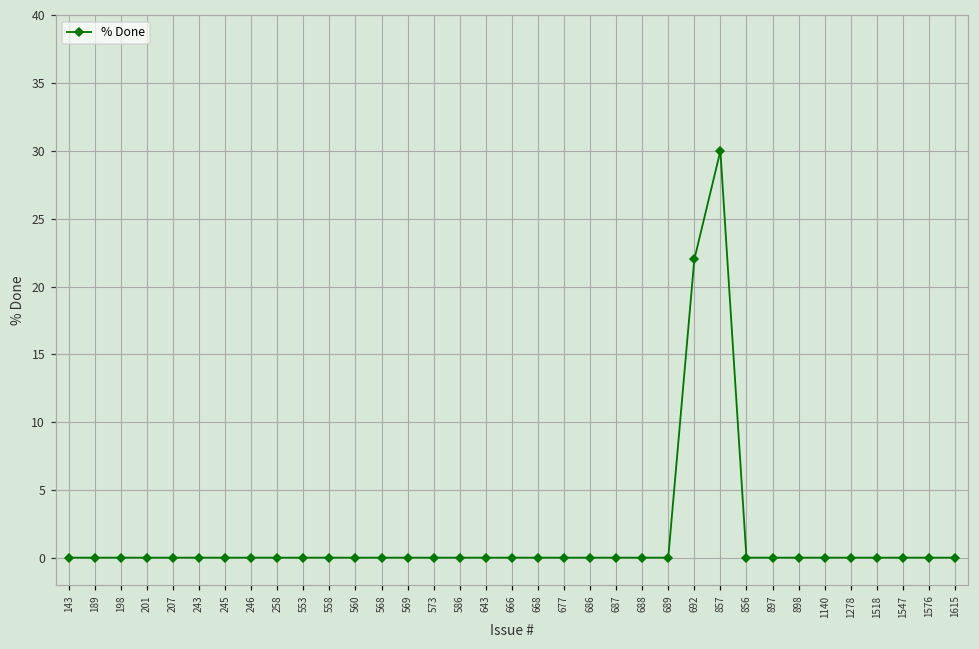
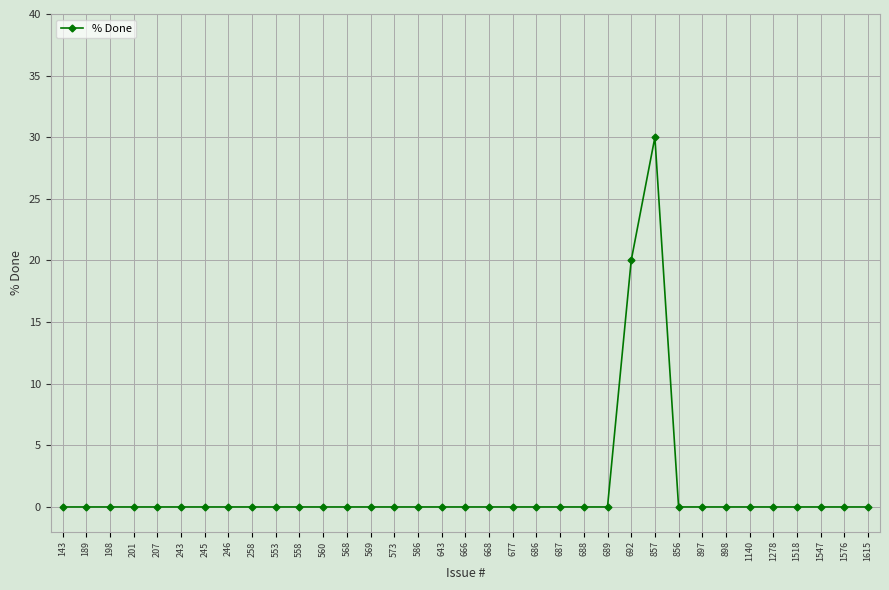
  {
    "143": 0,
    "189": 0,
    "198": 0,
    "201": 0,
    "207": 0,
    "243": 0,
    "245": 0,
    "246": 0,
    "258": 0,
    "553": 0,
    "558": 0,
    "560": 0,
    "568": 0,
    "569": 0,
    "573": 0,
    "586": 0,
    "643": 0,
    "666": 0,
    "668": 0,
    "677": 0,
    "686": 0,
    "687": 0,
    "688": 0,
    "689": 0,
-   "692": 22,
+   "692": 20,
    "857": 30,
    "856": 0,
    "897": 0,
    "898": 0,
    "1140": 0,
    "1278": 0,
    "1518": 0,
    "1547": 0,
    "1576": 0,
    "1615": 0
  }
